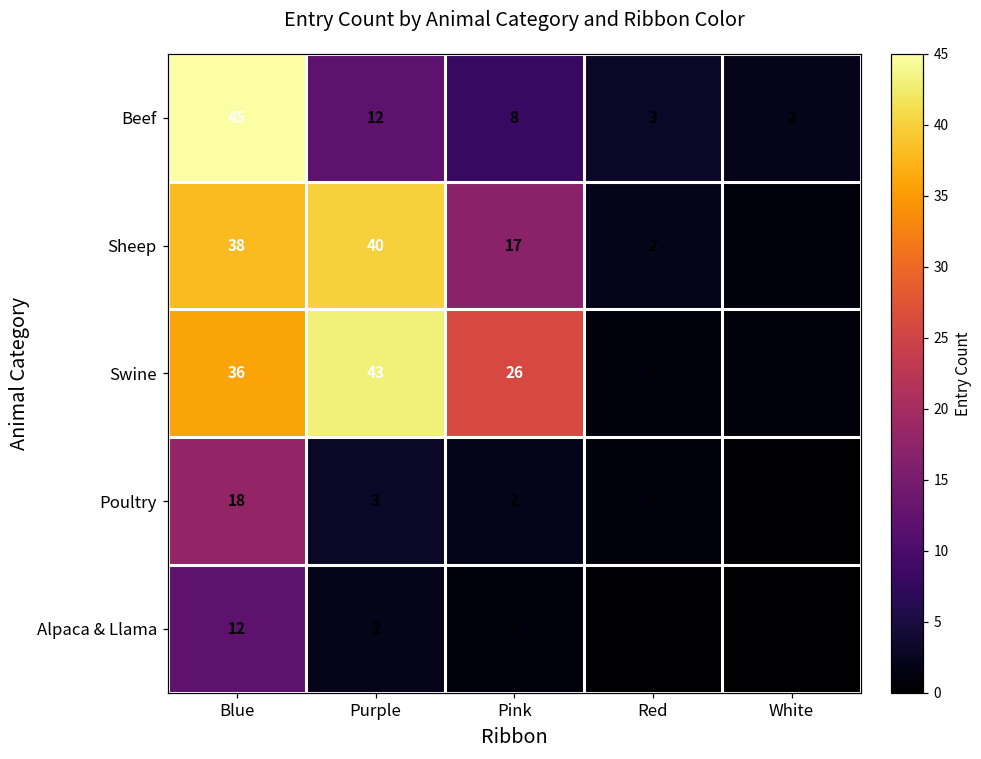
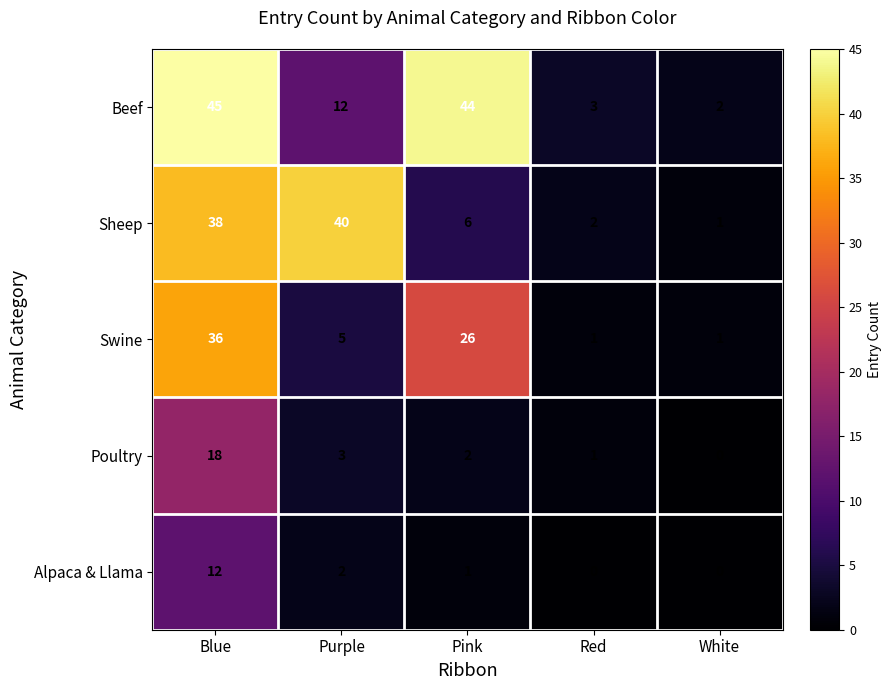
  {
    "Beef": {
      "Blue": 45,
      "Purple": 12,
-     "Pink": 8
+     "Pink": 44
    },
    "Sheep": {
      "Blue": 38,
      "Purple": 40,
-     "Pink": 17
+     "Pink": 6
    },
    "Swine": {
      "Blue": 36,
-     "Purple": 43,
+     "Purple": 5,
      "Pink": 26
    },
    "Poultry": {
      "Blue": 18
    },
    "Alpaca & Llama": {
      "Blue": 12
    }
  }
